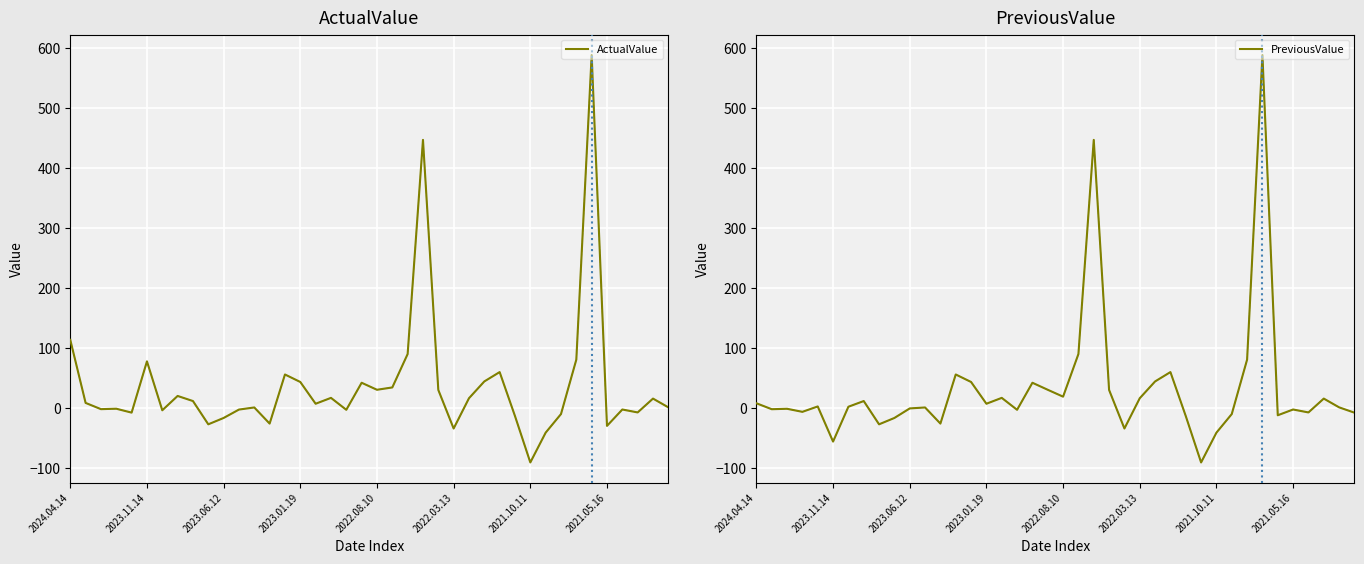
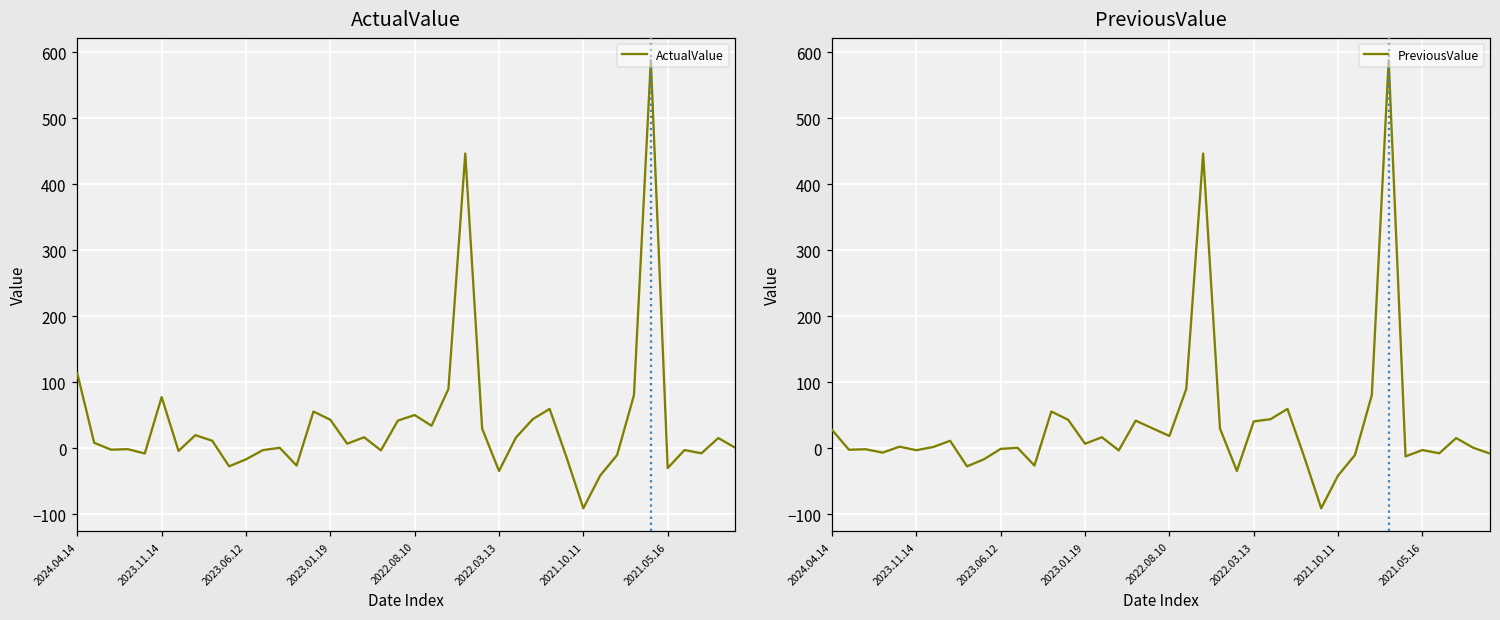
  {
    "ActualValue": {
      "2024.04.14": 110,
      "2023.11.14": 80,
      "2023.06.12": -20,
      "2023.01.19": 40,
-     "2022.08.10": 30,
+     "2022.08.10": 50,
      "2022.03.13": -30,
      "2021.10.11": -90,
      "2021.05.16": -30
    },
    "PreviousValue": {
-     "2024.04.14": 10,
-     "2023.11.14": -60,
+     "2024.04.14": 30,
+     "2023.11.14": 0,
      "2023.06.12": 0,
      "2023.01.19": 10,
      "2022.08.10": 20,
-     "2022.03.13": 20,
+     "2022.03.13": 40,
      "2021.10.11": -40,
      "2021.05.16": 0
    }
  }
